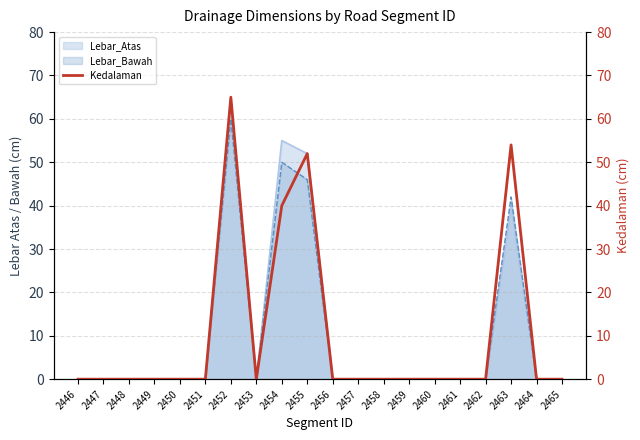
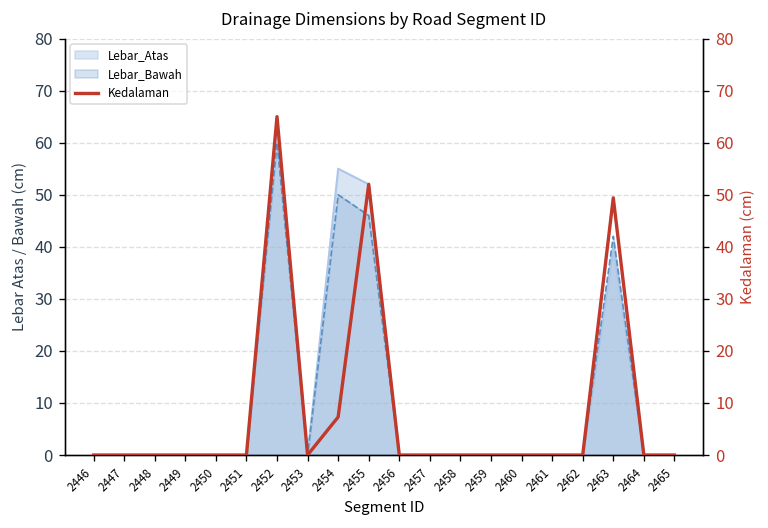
  {
    "Kedalaman": {
      "2446": 0,
      "2447": 0,
      "2448": 0,
      "2449": 0,
      "2450": 0,
      "2451": 0,
      "2452": 65,
      "2453": 0,
-     "2454": 40,
+     "2454": 7,
      "2455": 52,
      "2456": 0,
      "2457": 0,
      "2458": 0,
      "2459": 0,
      "2460": 0,
      "2461": 0,
      "2462": 0,
-     "2463": 54,
+     "2463": 49,
      "2464": 0,
      "2465": 0
    }
  }
